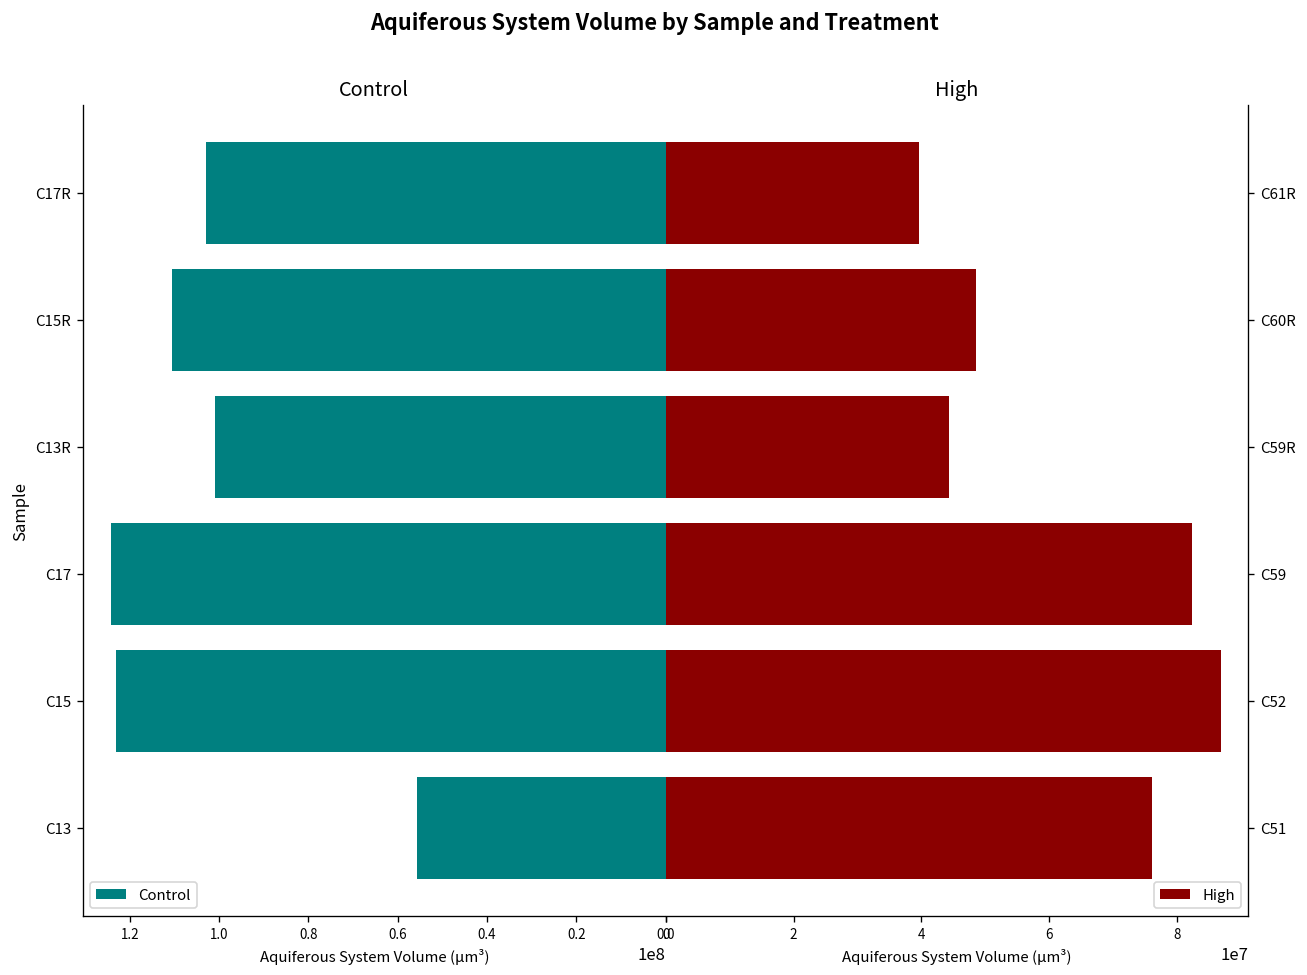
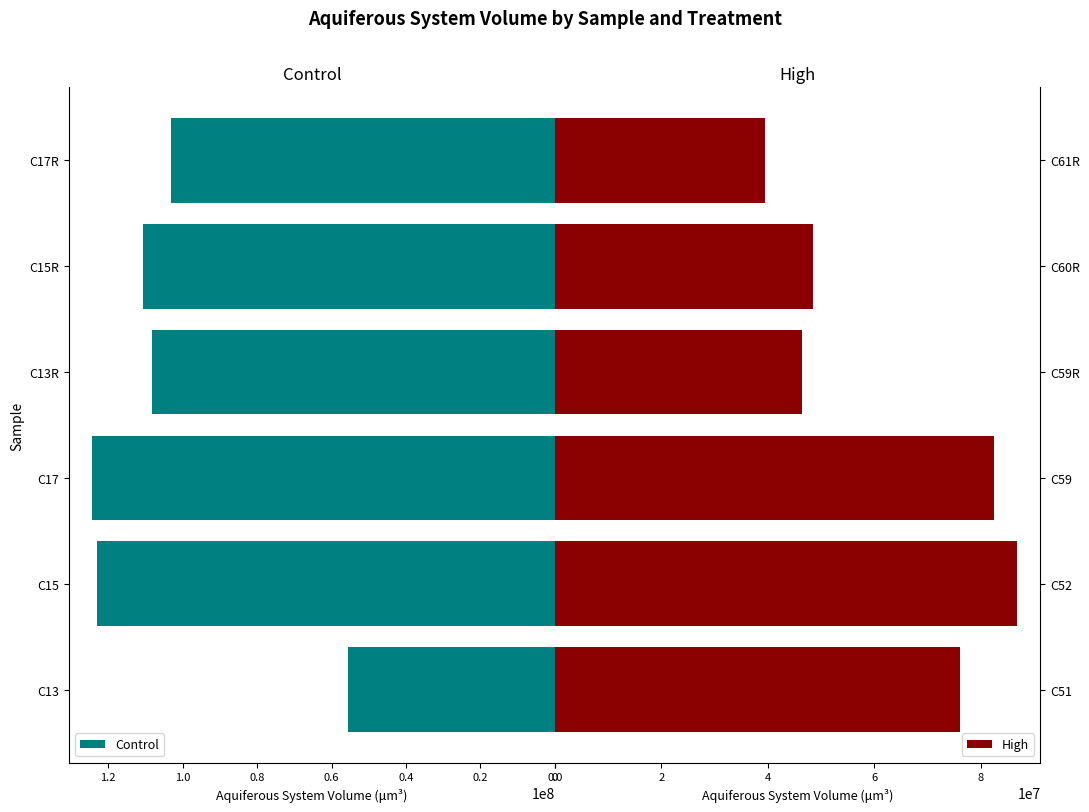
  {
    "Control": {
      "C17R": 103000000,
      "C15R": 111000000,
-     "C13R": 101000000,
+     "C13R": 108000000,
      "C17": 124000000,
      "C15": 123000000,
      "C13": 56000000
    },
    "High": {
      "C61R": 40000000,
      "C60R": 49000000,
-     "C59R": 44000000,
+     "C59R": 46000000,
      "C59": 82000000,
      "C52": 87000000,
      "C51": 76000000
    }
  }
